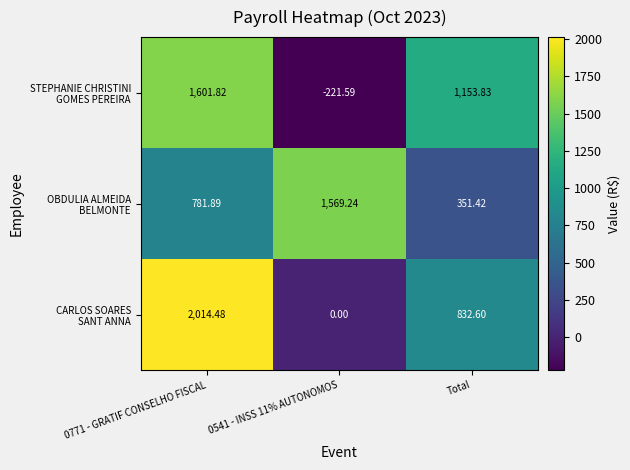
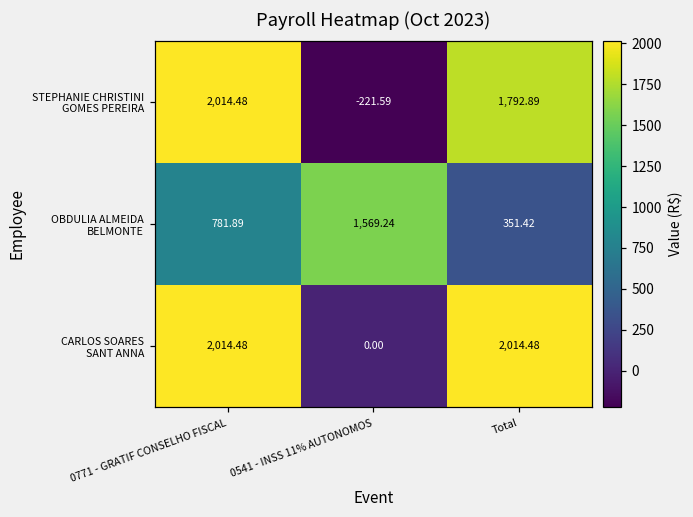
  {
    "STEPHANIE CHRISTINI GOMES PEREIRA": {
-     "0771 - GRATIF CONSELHO FISCAL": "1,601.82",
+     "0771 - GRATIF CONSELHO FISCAL": "2,014.48",
      "0541 - INSS 11% AUTONOMOS": "-221.59",
-     "Total": "1,153.83"
+     "Total": "1,792.89"
    },
    "OBDULIA ALMEIDA BELMONTE": {
      "0771 - GRATIF CONSELHO FISCAL": "781.89",
      "0541 - INSS 11% AUTONOMOS": "1,569.24",
      "Total": "351.42"
    },
    "CARLOS SOARES SANT ANNA": {
      "0771 - GRATIF CONSELHO FISCAL": "2,014.48",
      "0541 - INSS 11% AUTONOMOS": "0.00",
-     "Total": "832.60"
+     "Total": "2,014.48"
    }
  }
